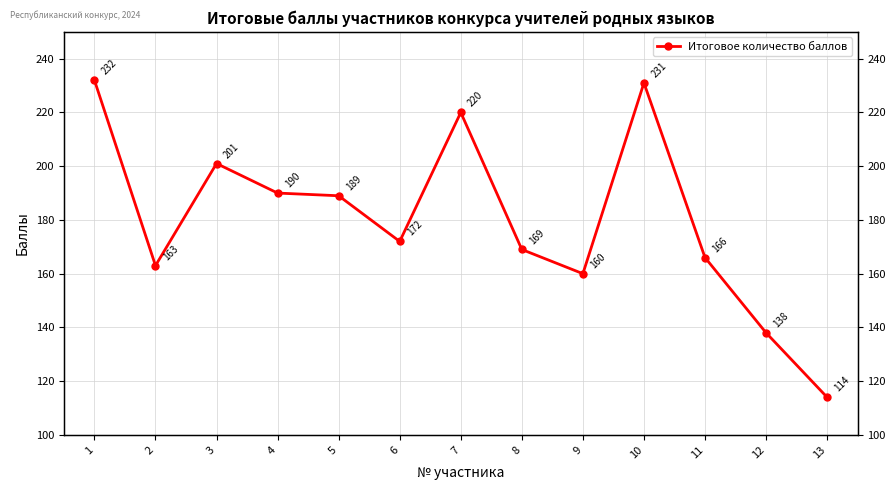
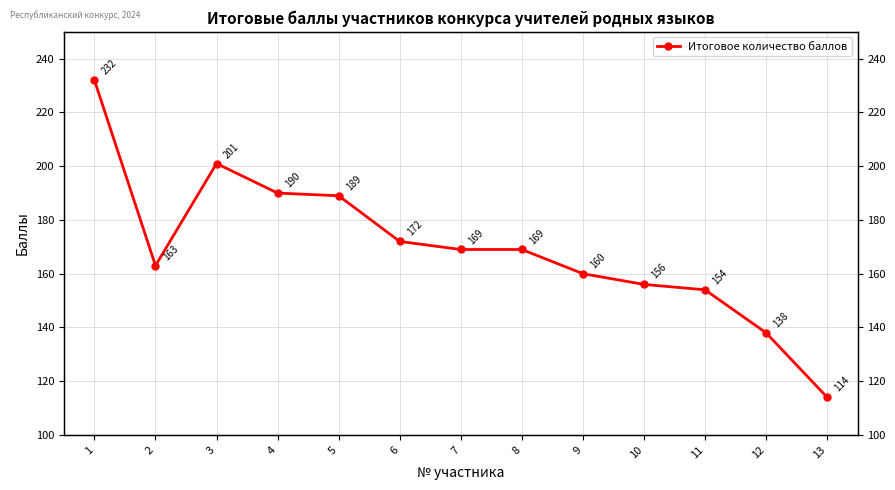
  {
    "1": 232,
    "2": 163,
    "3": 201,
    "4": 190,
    "5": 189,
    "6": 172,
-   "7": 220,
+   "7": 169,
    "8": 169,
    "9": 160,
-   "10": 231,
-   "11": 166,
+   "10": 156,
+   "11": 154,
    "12": 138,
    "13": 114
  }
